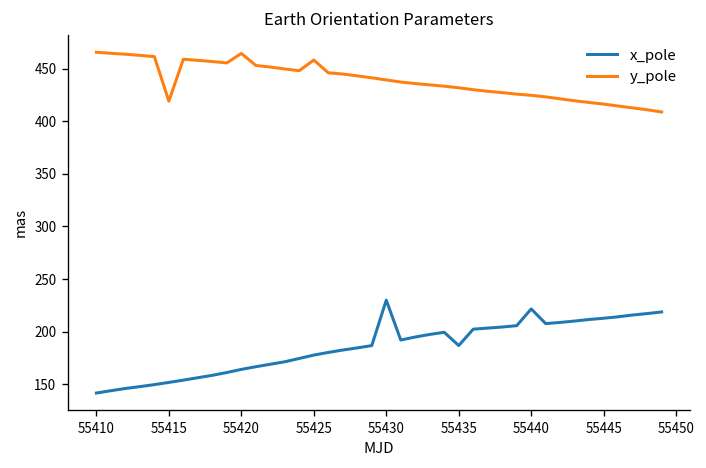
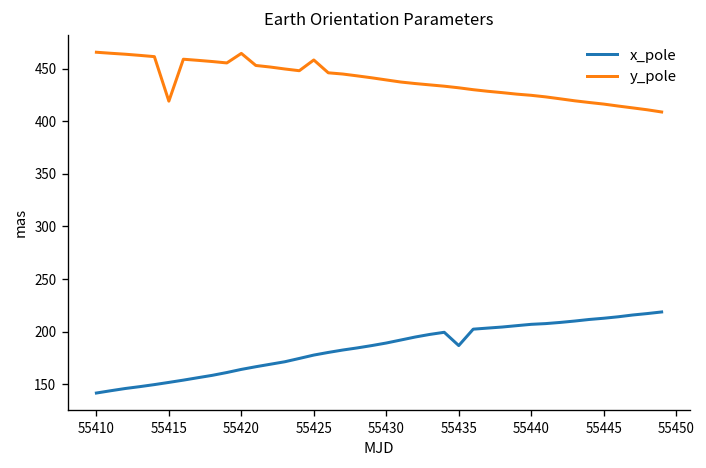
  {
    "x_pole": {
      "55410": 140,
      "55415": 150,
      "55420": 160,
      "55425": 180,
-     "55430": 230,
+     "55430": 190,
      "55435": 190,
-     "55440": 220,
+     "55440": 210,
      "55445": 210
    },
    "y_pole": {
      "55410": 470,
      "55415": 420,
      "55420": 460,
      "55425": 460,
      "55430": 440,
      "55435": 430,
      "55440": 420,
      "55445": 420
    }
  }
